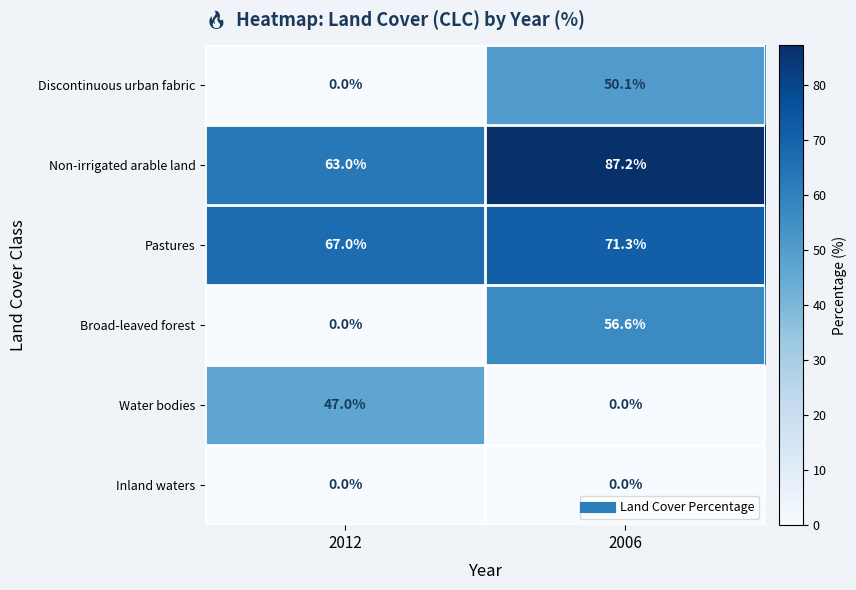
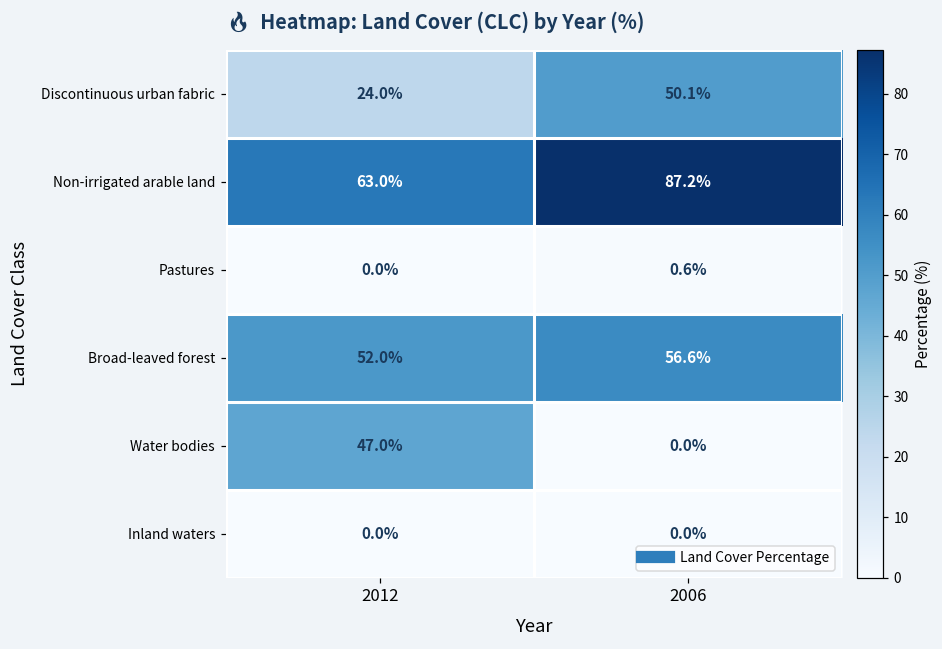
  {
    "Discontinuous urban fabric": {
-     "2012": "0.0%",
+     "2012": "24.0%",
      "2006": "50.1%"
    },
    "Non-irrigated arable land": {
      "2012": "63.0%",
      "2006": "87.2%"
    },
    "Pastures": {
-     "2012": "67.0%",
-     "2006": "71.3%"
+     "2012": "0.0%",
+     "2006": "0.6%"
    },
    "Broad-leaved forest": {
-     "2012": "0.0%",
+     "2012": "52.0%",
      "2006": "56.6%"
    },
    "Water bodies": {
      "2012": "47.0%",
      "2006": "0.0%"
    },
    "Inland waters": {
      "2012": "0.0%",
      "2006": "0.0%"
    }
  }
